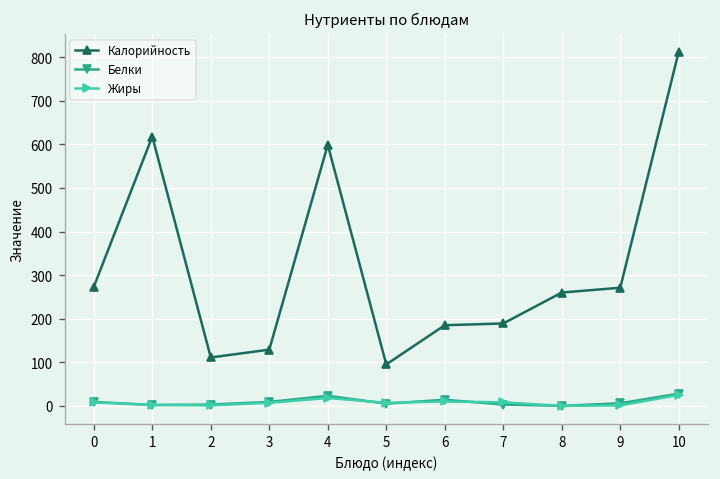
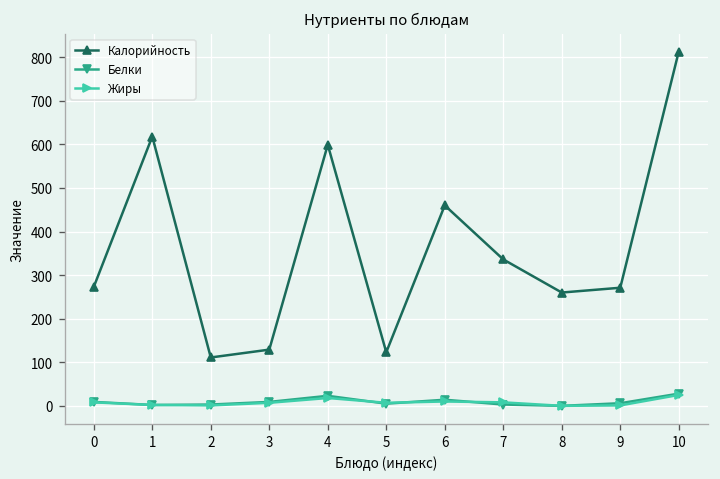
  {
    "Калорийность": {
      "0": 270,
      "1": 620,
      "2": 110,
      "3": 130,
      "4": 600,
-     "5": 100,
-     "6": 190,
-     "7": 190,
+     "5": 120,
+     "6": 460,
+     "7": 340,
      "8": 260,
      "9": 270,
      "10": 810
    }
  }
